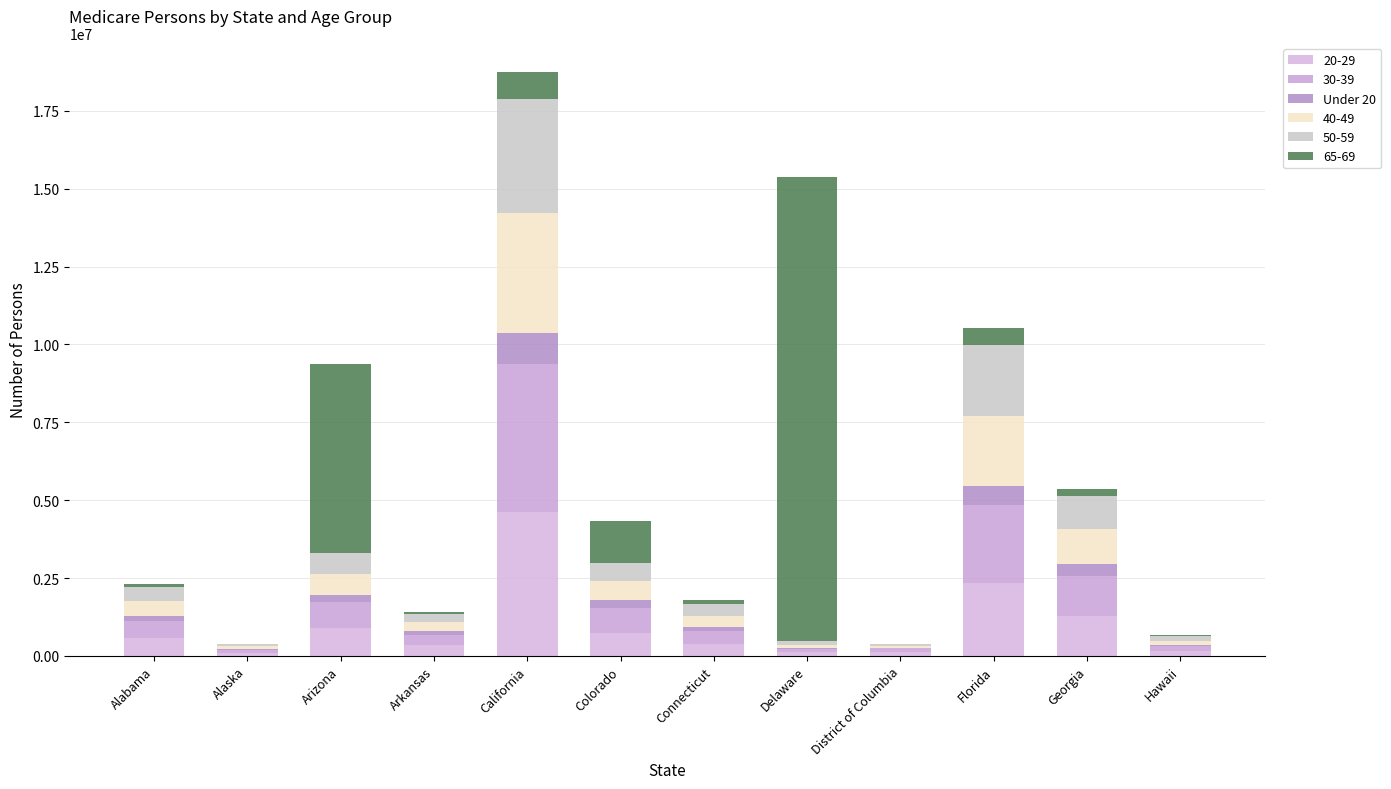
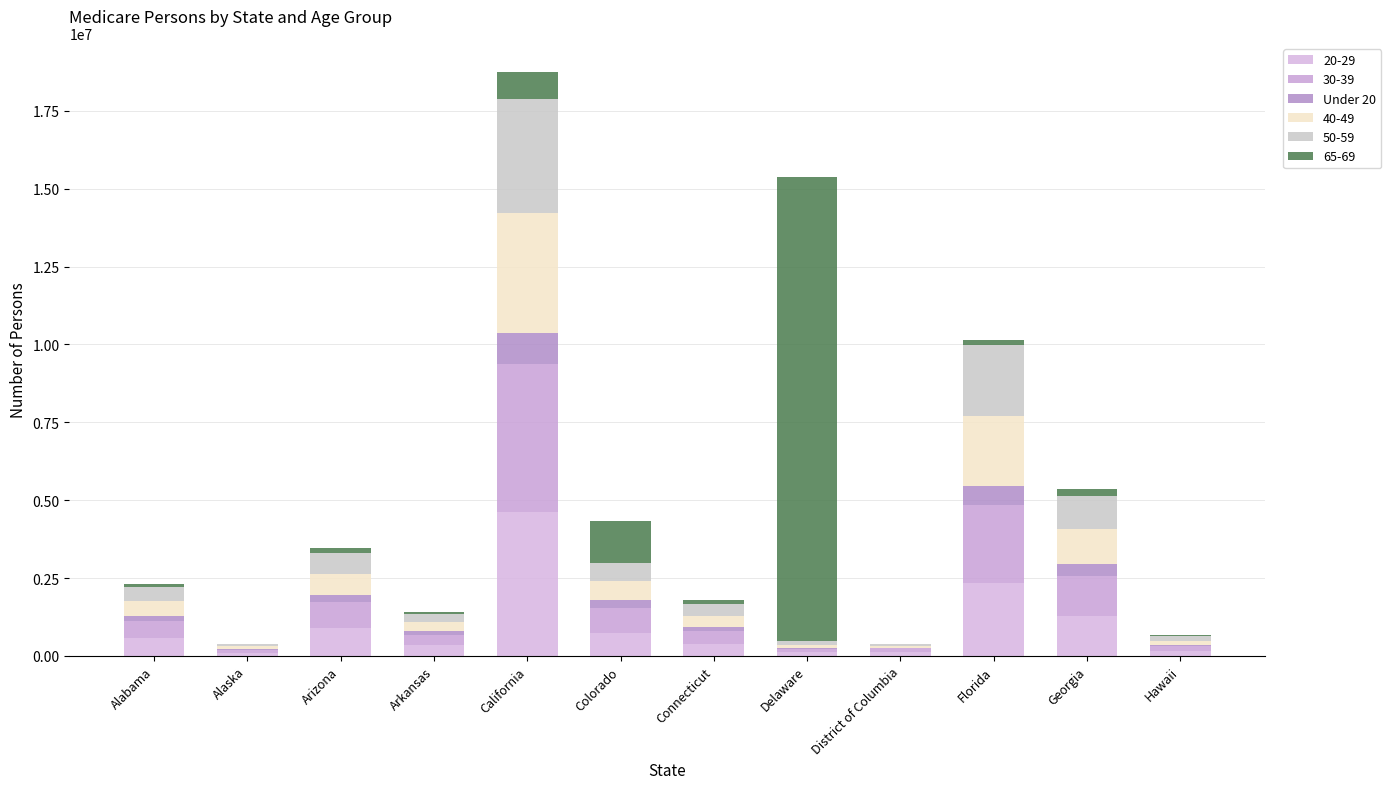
  {
    "65-69": {
      "Alabama": 100000,
-     "Arizona": 6100000,
+     "Arizona": 200000,
      "California": 900000,
      "Colorado": 1400000,
      "Connecticut": 100000,
      "Delaware": 14900000,
-     "Florida": 500000,
+     "Florida": 100000,
      "Georgia": 200000
    }
  }
